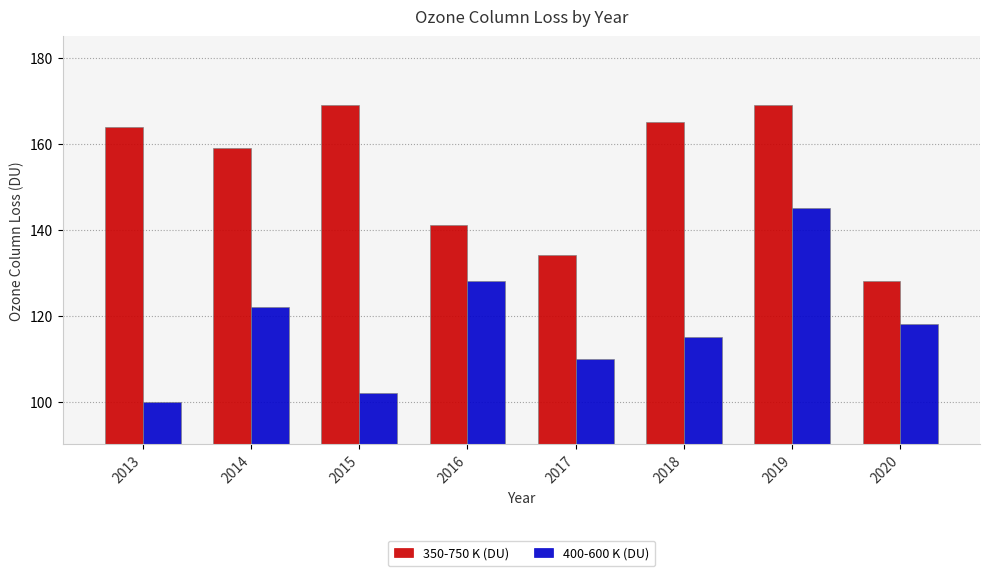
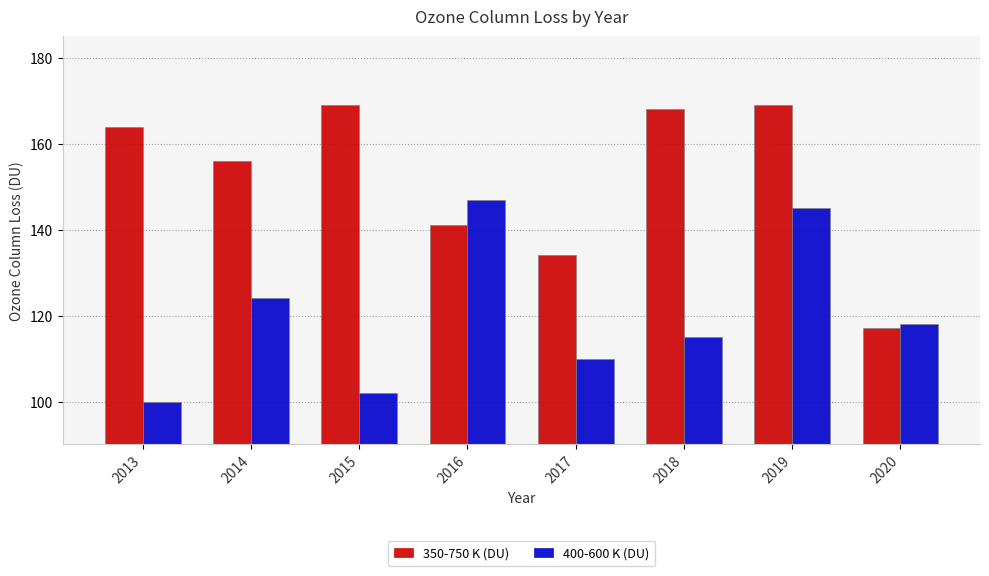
  {
    "350-750 K (DU)": {
      "2013": 164,
-     "2014": 159,
+     "2014": 156,
      "2015": 169,
      "2016": 141,
      "2017": 134,
-     "2018": 165,
+     "2018": 168,
      "2019": 169,
-     "2020": 128
+     "2020": 117
    },
    "400-600 K (DU)": {
      "2013": 100,
-     "2014": 122,
+     "2014": 124,
      "2015": 102,
-     "2016": 128,
+     "2016": 147,
      "2017": 110,
      "2018": 115,
      "2019": 145,
      "2020": 118
    }
  }
